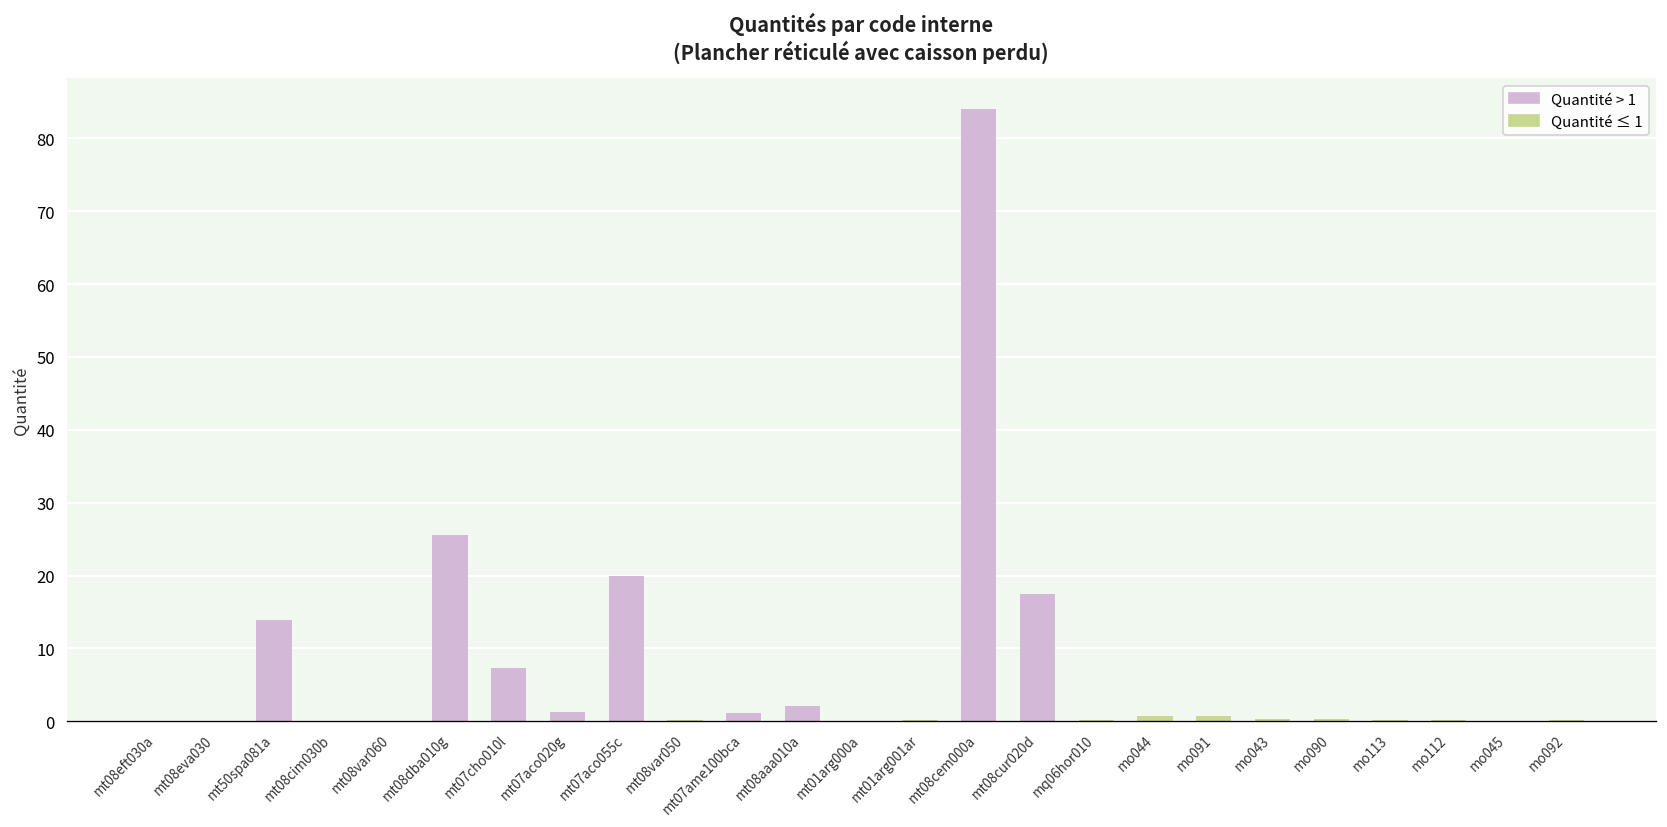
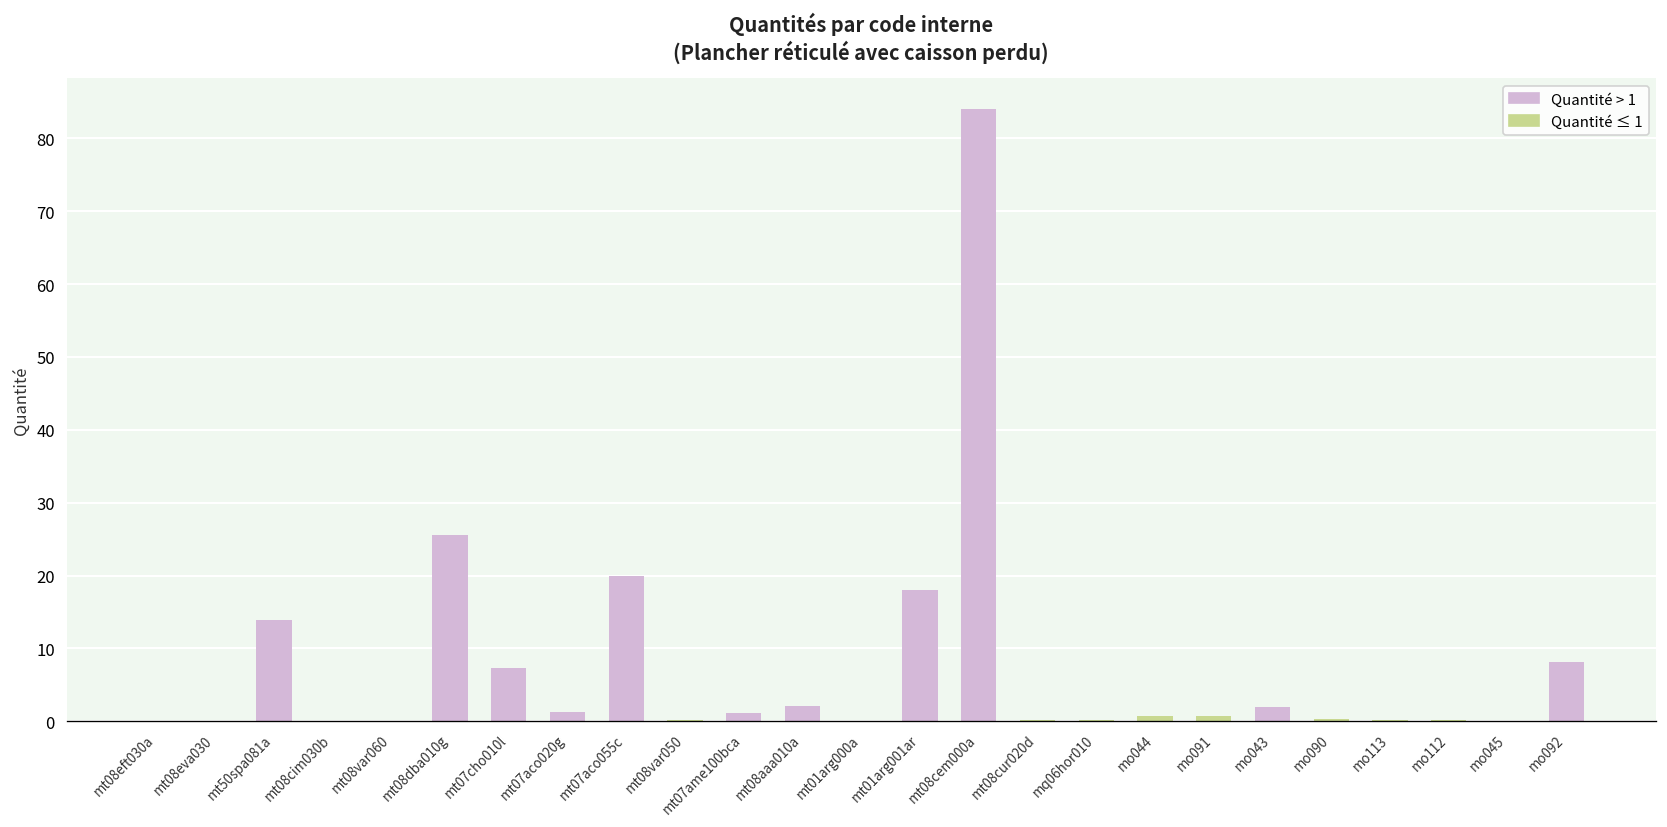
  {
    "mt50spa081a": 14,
    "mt08dba010g": 26,
    "mt07cho010l": 7,
    "mt07aco020g": 1,
    "mt07aco055c": 20,
    "mt07ame100bca": 1,
    "mt08aaa010a": 2,
-   "mt01arg001ar": 0,
+   "mt01arg001ar": 18,
    "mt08cem000a": 84,
-   "mt08cur020d": 18,
+   "mt08cur020d": 0,
    "mo044": 1,
    "mo091": 1,
-   "mo043": 0,
-   "mo092": 0
+   "mo043": 2,
+   "mo092": 8
  }
